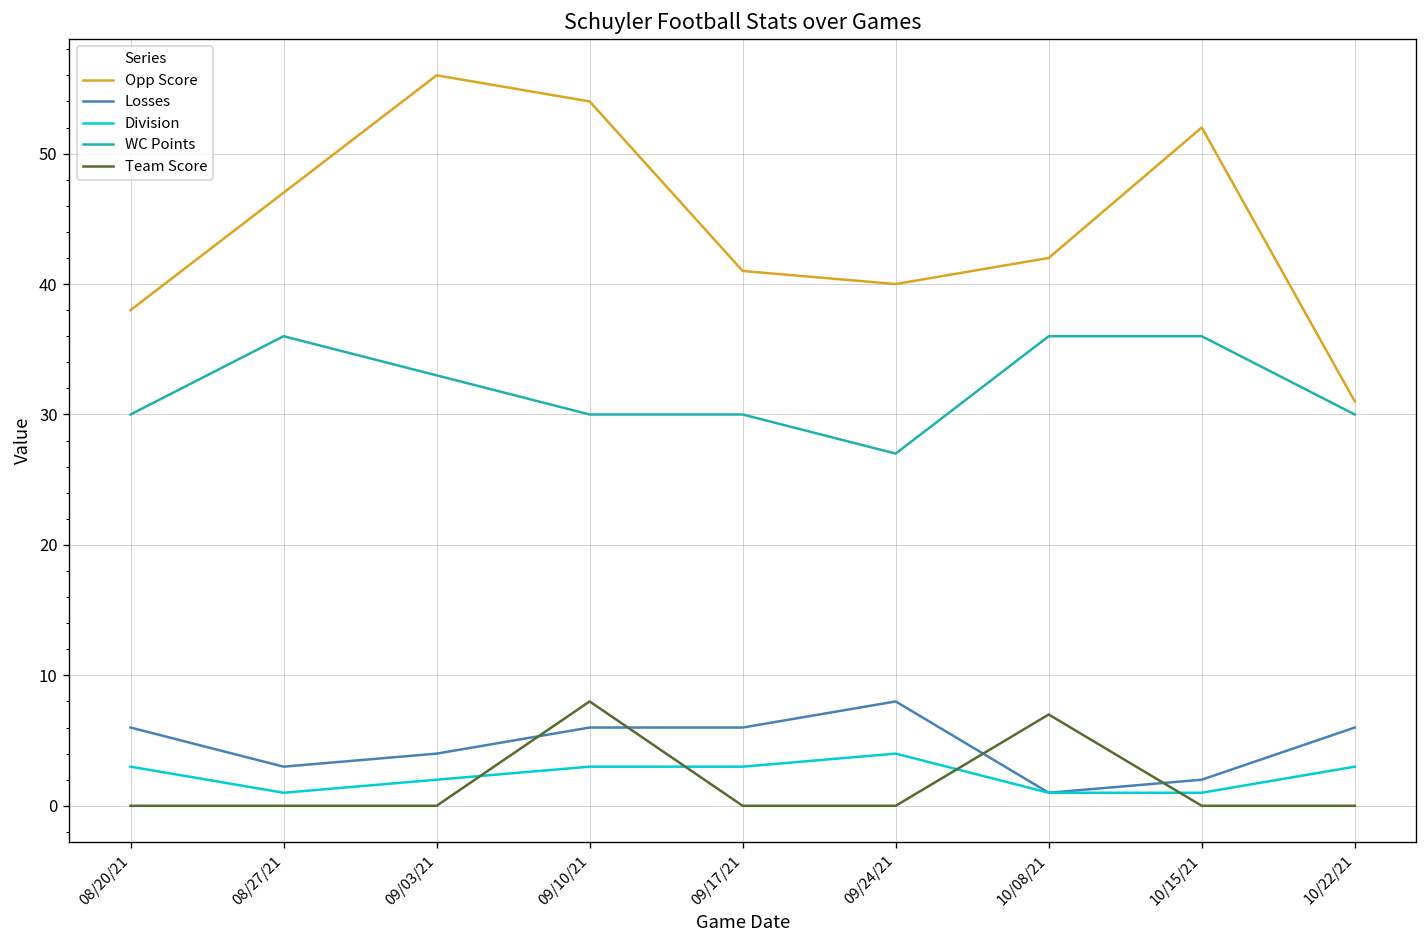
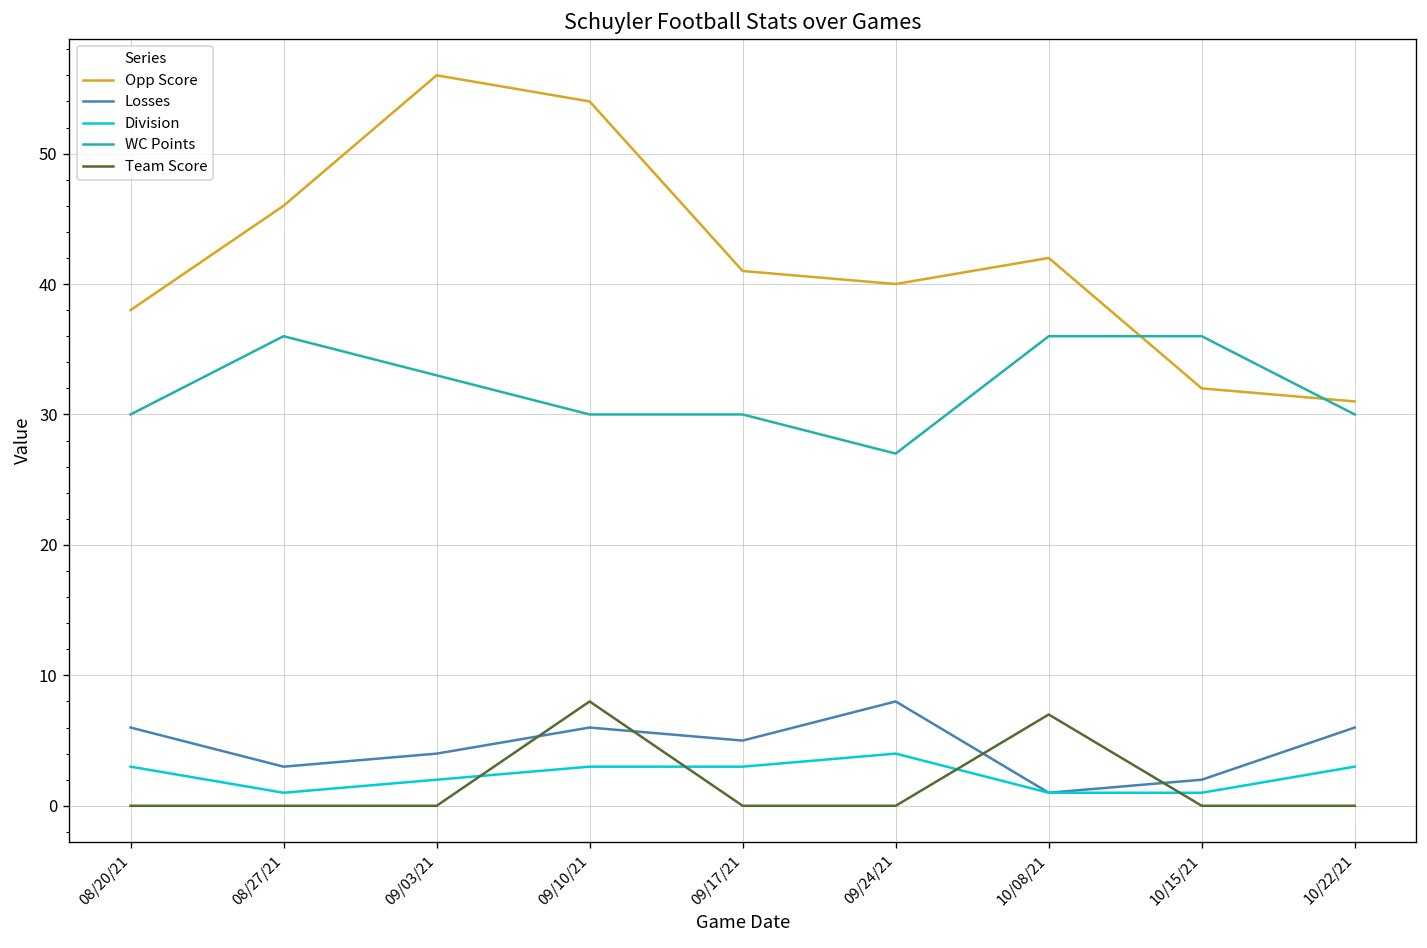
  {
    "Opp Score": {
      "08/20/21": 38,
-     "08/27/21": 47,
+     "08/27/21": 46,
      "09/03/21": 56,
      "09/10/21": 54,
      "09/17/21": 41,
      "09/24/21": 40,
      "10/08/21": 42,
-     "10/15/21": 52,
+     "10/15/21": 32,
      "10/22/21": 31
    },
    "Losses": {
      "08/20/21": 6,
      "08/27/21": 3,
      "09/03/21": 4,
      "09/10/21": 6,
-     "09/17/21": 6,
+     "09/17/21": 5,
      "09/24/21": 8,
      "10/15/21": 2,
      "10/22/21": 6
    },
    "Team Score": {
      "08/20/21": 0,
      "08/27/21": 0,
      "09/03/21": 0,
      "09/10/21": 8,
      "09/17/21": 0,
      "09/24/21": 0,
      "10/08/21": 7,
      "10/15/21": 0,
      "10/22/21": 0
    }
  }
